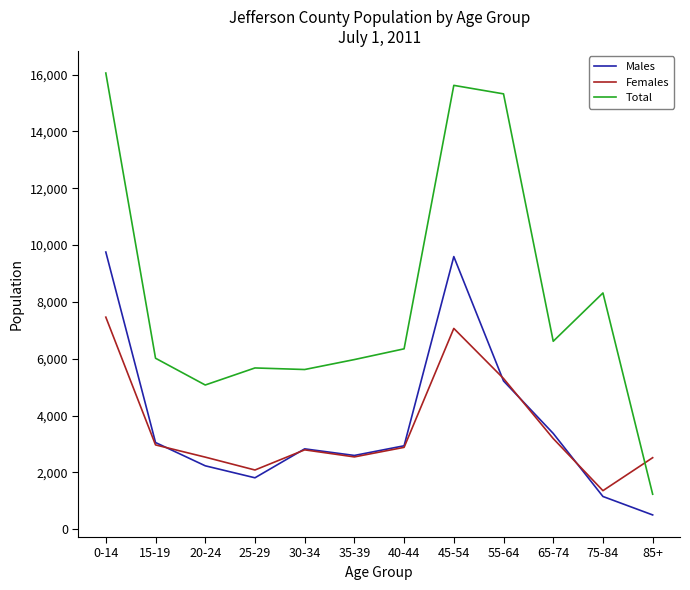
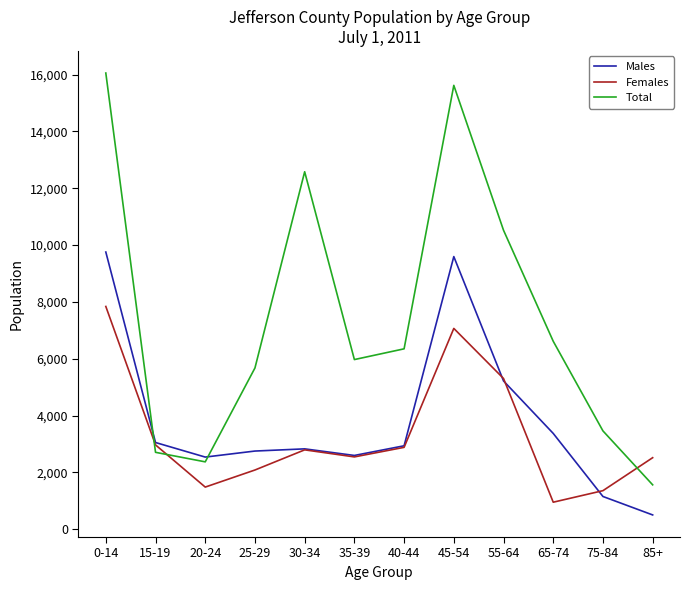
  {
    "Males": {
      "0-14": "9,800",
-     "20-24": "2,200",
-     "25-29": "1,800",
+     "20-24": "2,500",
+     "25-29": "2,800",
      "45-54": "9,600",
      "65-74": "3,400",
      "75-84": "1,200",
      "85+": "500"
    },
    "Females": {
-     "0-14": "7,500",
-     "20-24": "2,500",
+     "0-14": "7,800",
+     "20-24": "1,500",
      "25-29": "2,100",
      "45-54": "7,100",
-     "65-74": "3,200",
+     "65-74": "1,000",
      "75-84": "1,400",
      "85+": "2,500"
    },
    "Total": {
      "0-14": "16,100",
-     "15-19": "6,000",
-     "20-24": "5,100",
+     "15-19": "2,700",
+     "20-24": "2,400",
      "25-29": "5,700",
-     "30-34": "5,600",
+     "30-34": "12,600",
      "35-39": "6,000",
      "40-44": "6,300",
      "45-54": "15,600",
-     "55-64": "15,300",
+     "55-64": "10,500",
      "65-74": "6,600",
-     "75-84": "8,300",
-     "85+": "1,200"
+     "75-84": "3,500",
+     "85+": "1,600"
    }
  }
